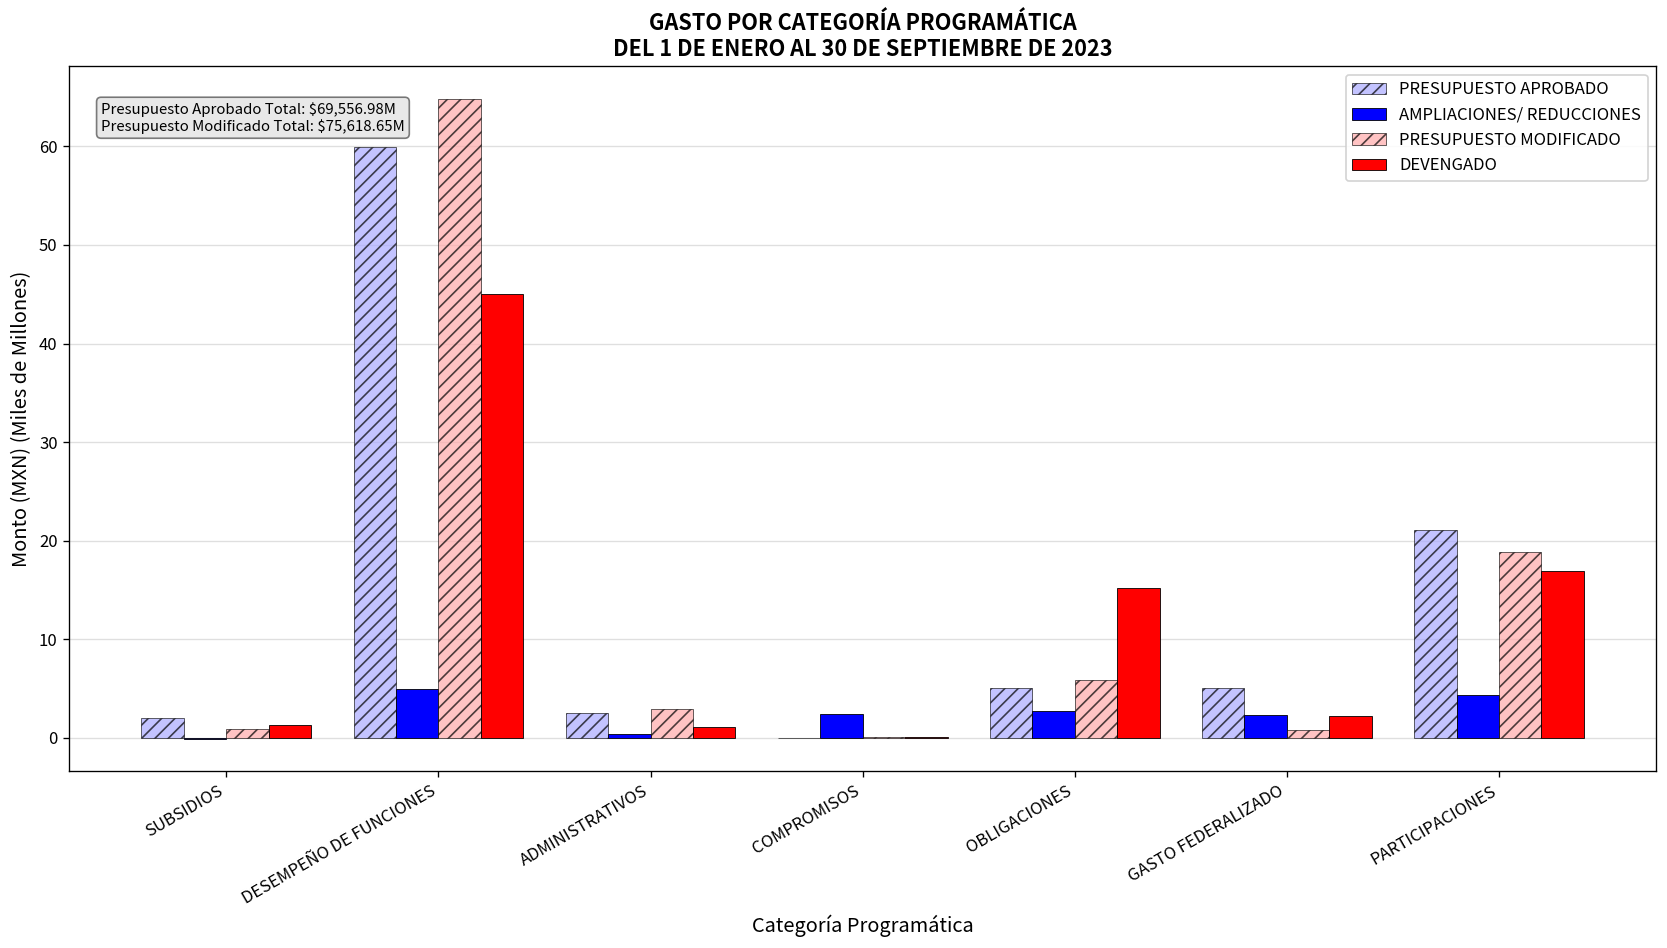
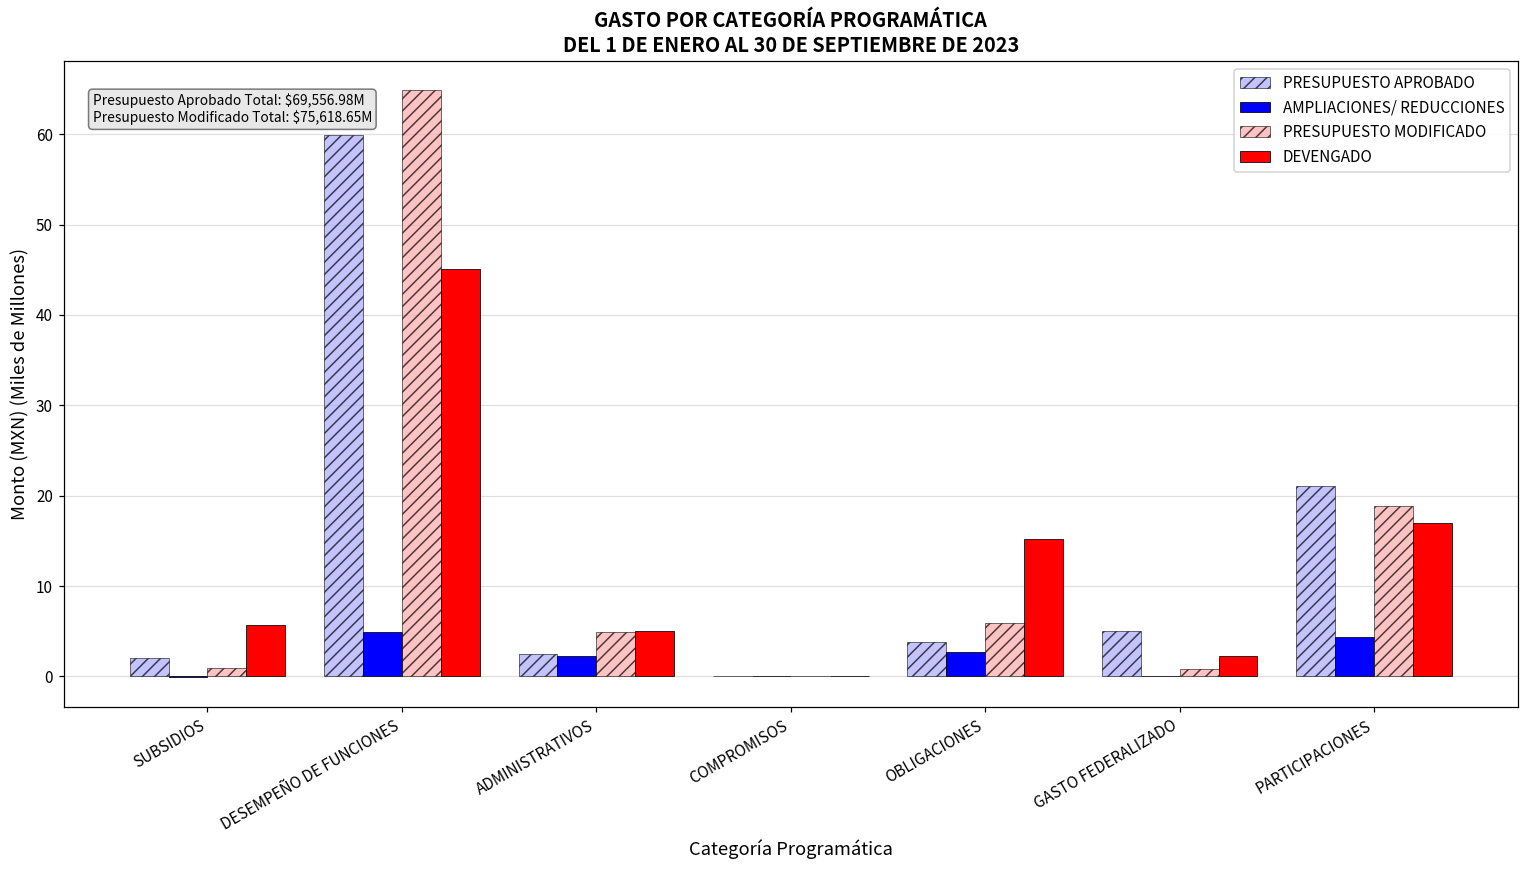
  {
    "PRESUPUESTO APROBADO": {
      "SUBSIDIOS": 2,
      "DESEMPEÑO DE FUNCIONES": 60,
      "ADMINISTRATIVOS": 2,
-     "OBLIGACIONES": 5,
+     "OBLIGACIONES": 4,
      "GASTO FEDERALIZADO": 5,
      "PARTICIPACIONES": 21
    },
    "AMPLIACIONES/ REDUCCIONES": {
      "DESEMPEÑO DE FUNCIONES": 5,
-     "ADMINISTRATIVOS": 0,
-     "COMPROMISOS": 2,
+     "ADMINISTRATIVOS": 2,
+     "COMPROMISOS": 0,
      "OBLIGACIONES": 3,
-     "GASTO FEDERALIZADO": 2,
+     "GASTO FEDERALIZADO": 0,
      "PARTICIPACIONES": 4
    },
    "PRESUPUESTO MODIFICADO": {
      "SUBSIDIOS": 1,
      "DESEMPEÑO DE FUNCIONES": 65,
-     "ADMINISTRATIVOS": 3,
+     "ADMINISTRATIVOS": 5,
      "OBLIGACIONES": 6,
      "GASTO FEDERALIZADO": 1,
      "PARTICIPACIONES": 19
    },
    "DEVENGADO": {
-     "SUBSIDIOS": 1,
+     "SUBSIDIOS": 6,
      "DESEMPEÑO DE FUNCIONES": 45,
-     "ADMINISTRATIVOS": 1,
+     "ADMINISTRATIVOS": 5,
      "OBLIGACIONES": 15,
      "GASTO FEDERALIZADO": 2,
      "PARTICIPACIONES": 17
    }
  }
